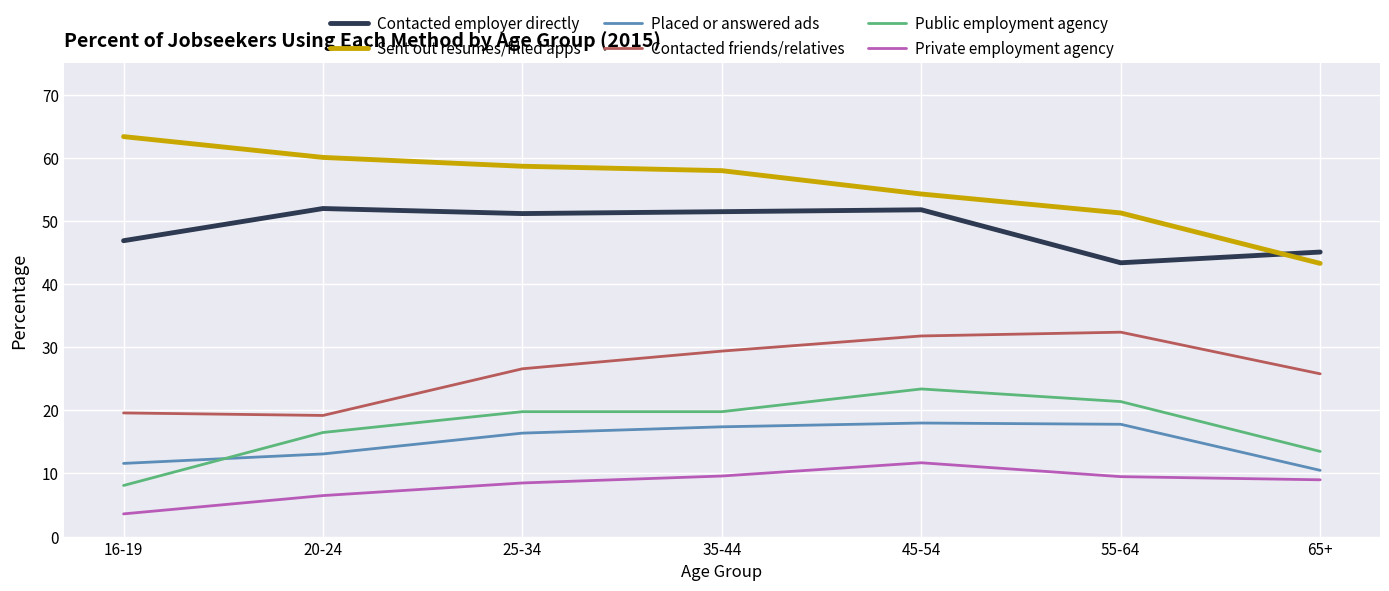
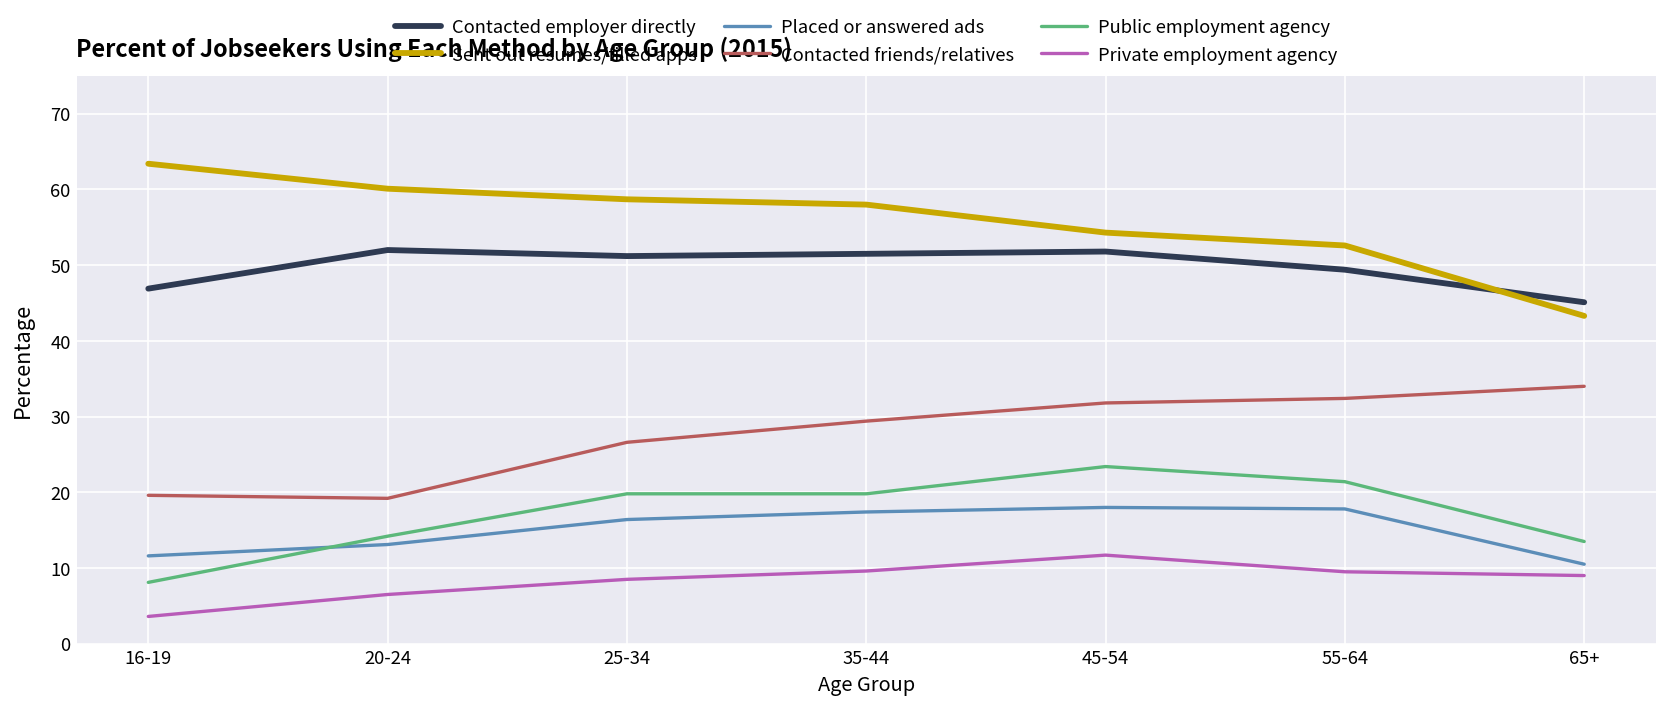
  {
    "Contacted employer directly": {
      "16-19": 47,
      "20-24": 52,
      "25-34": 51,
      "35-44": 52,
      "45-54": 52,
-     "55-64": 43,
+     "55-64": 49,
      "65+": 45
    },
    "Sent out resumes/filled apps": {
      "16-19": 63,
      "20-24": 60,
      "25-34": 59,
      "35-44": 58,
      "45-54": 54,
-     "55-64": 51,
+     "55-64": 53,
      "65+": 43
    },
    "Placed or answered ads": {
      "16-19": 12,
      "20-24": 13,
      "25-34": 16,
      "35-44": 17,
      "45-54": 18,
      "55-64": 18,
      "65+": 11
    },
    "Contacted friends/relatives": {
      "16-19": 20,
      "20-24": 19,
      "25-34": 27,
      "35-44": 29,
      "45-54": 32,
      "55-64": 32,
-     "65+": 26
+     "65+": 34
    },
    "Public employment agency": {
      "16-19": 8,
-     "20-24": 17,
+     "20-24": 14,
      "25-34": 20,
      "35-44": 20,
      "45-54": 23,
      "55-64": 21,
      "65+": 14
    },
    "Private employment agency": {
      "16-19": 4,
      "20-24": 7,
      "25-34": 9,
      "35-44": 10,
      "45-54": 12,
      "55-64": 10,
      "65+": 9
    }
  }
